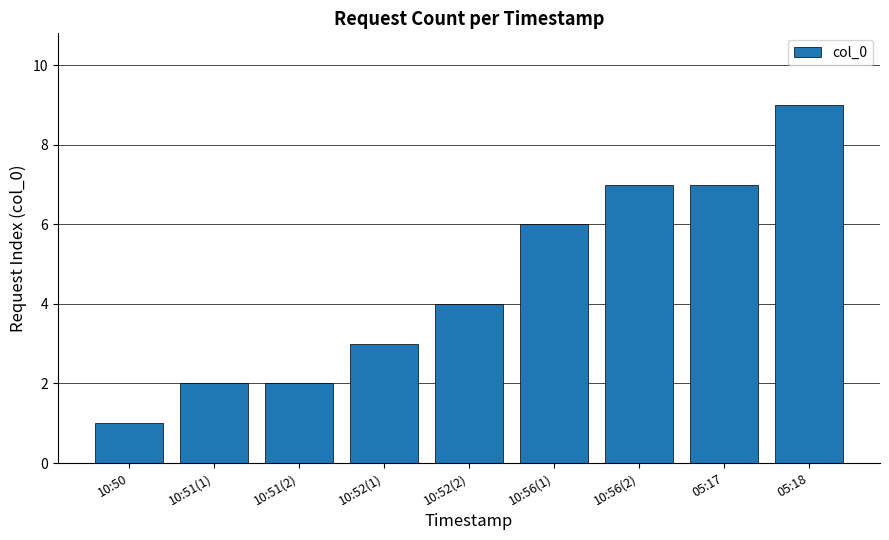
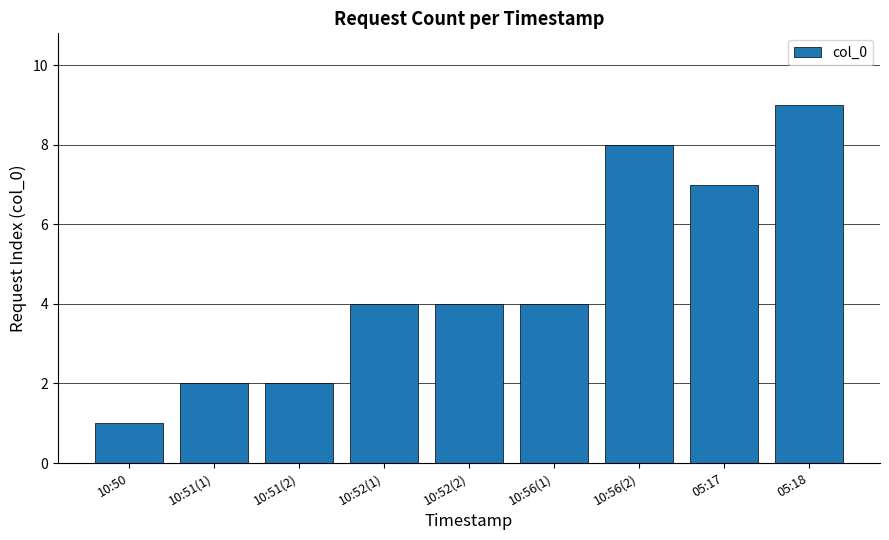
  {
    "10:50": 1,
    "10:51(1)": 2,
    "10:51(2)": 2,
-   "10:52(1)": 3,
+   "10:52(1)": 4,
    "10:52(2)": 4,
-   "10:56(1)": 6,
-   "10:56(2)": 7,
+   "10:56(1)": 4,
+   "10:56(2)": 8,
    "05:17": 7,
    "05:18": 9
  }
